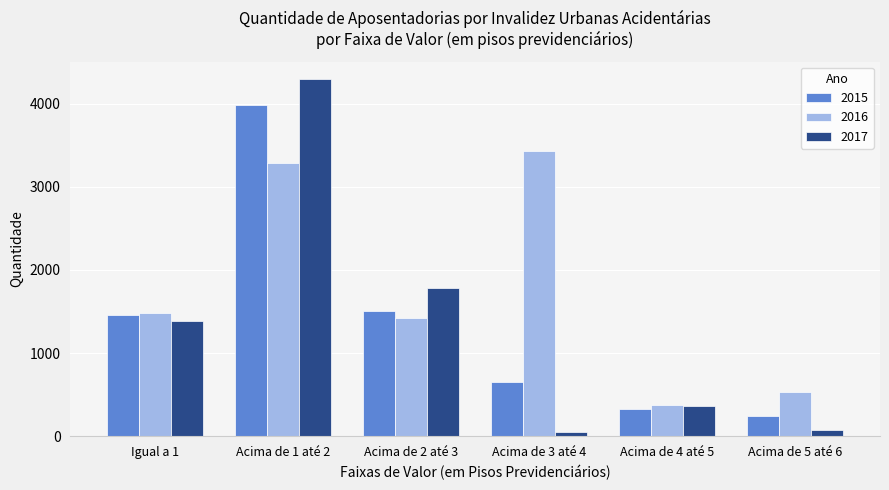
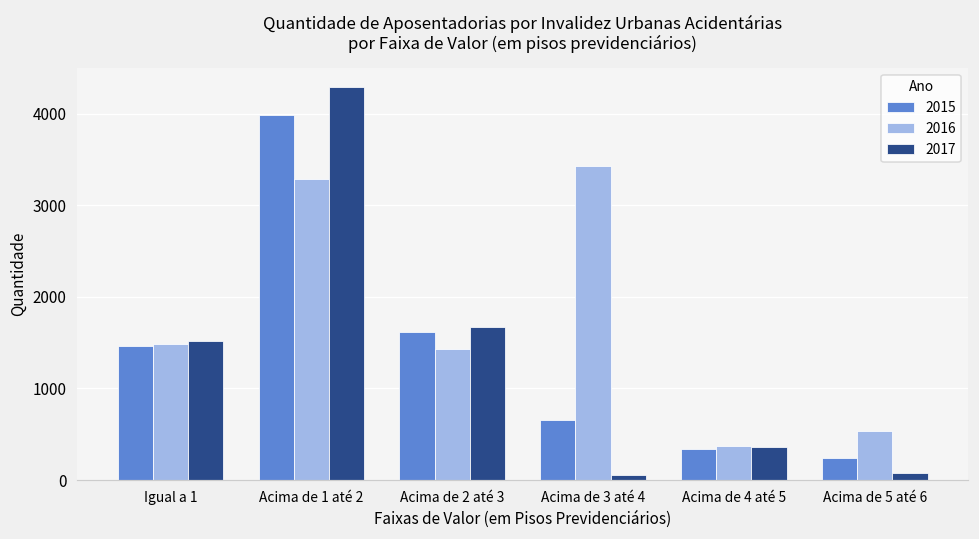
  {
    "2015": {
      "Igual a 1": 1500,
      "Acima de 1 até 2": 4000,
-     "Acima de 2 até 3": 1500,
+     "Acima de 2 até 3": 1600,
      "Acima de 3 até 4": 700,
      "Acima de 4 até 5": 300,
      "Acima de 5 até 6": 200
    },
    "2016": {
      "Igual a 1": 1500,
      "Acima de 1 até 2": 3300,
      "Acima de 2 até 3": 1400,
      "Acima de 3 até 4": 3400,
      "Acima de 4 até 5": 400,
      "Acima de 5 até 6": 500
    },
    "2017": {
-     "Igual a 1": 1400,
+     "Igual a 1": 1500,
      "Acima de 1 até 2": 4300,
-     "Acima de 2 até 3": 1800,
+     "Acima de 2 até 3": 1700,
      "Acima de 3 até 4": 100,
      "Acima de 4 até 5": 400,
      "Acima de 5 até 6": 100
    }
  }
